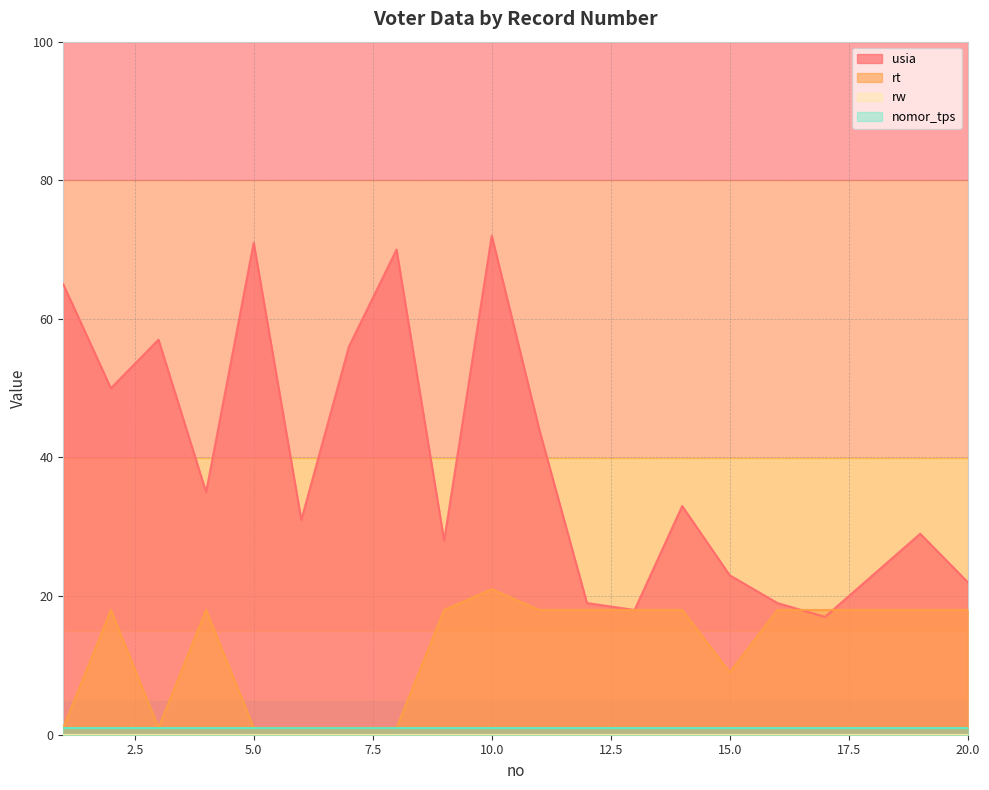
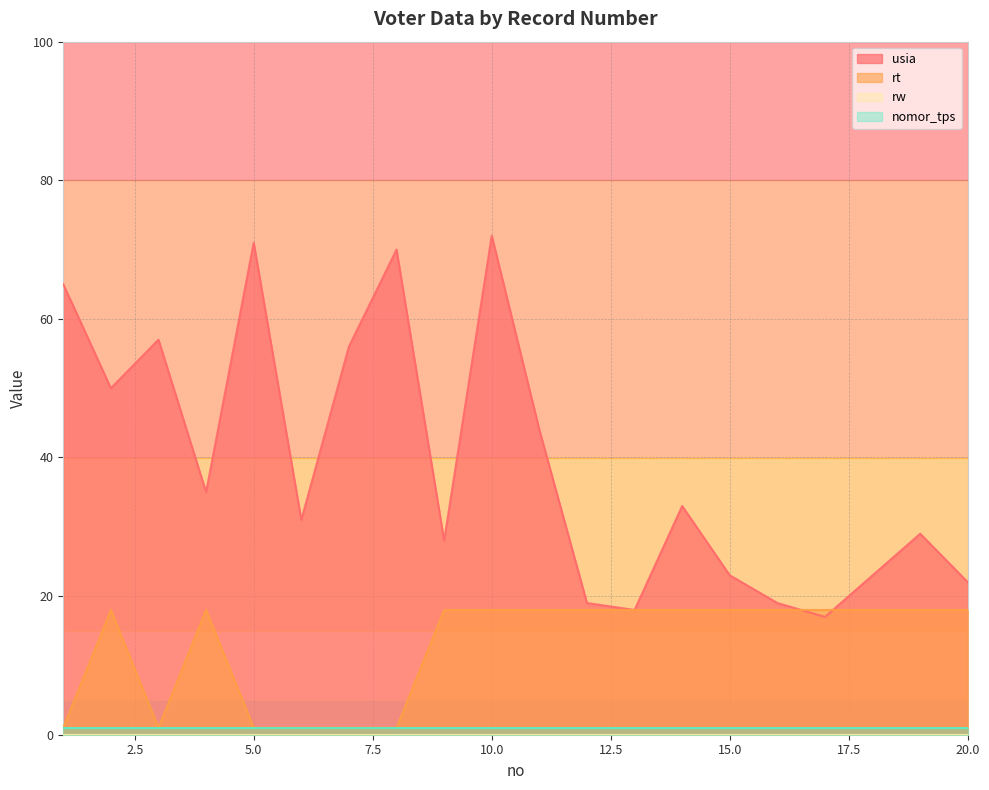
  {
    "usia": {
      "5.0": 71,
      "10.0": 72,
      "15.0": 23,
      "20.0": 22
    },
    "rt": {
-     "10.0": 21,
-     "15.0": 9,
+     "10.0": 18,
+     "15.0": 18,
      "20.0": 18
    },
    "rw": {
      "5.0": 0,
      "10.0": 0,
      "15.0": 0,
      "20.0": 0
    },
    "nomor_tps": {
      "10.0": 1,
      "15.0": 1,
      "20.0": 1
    }
  }
